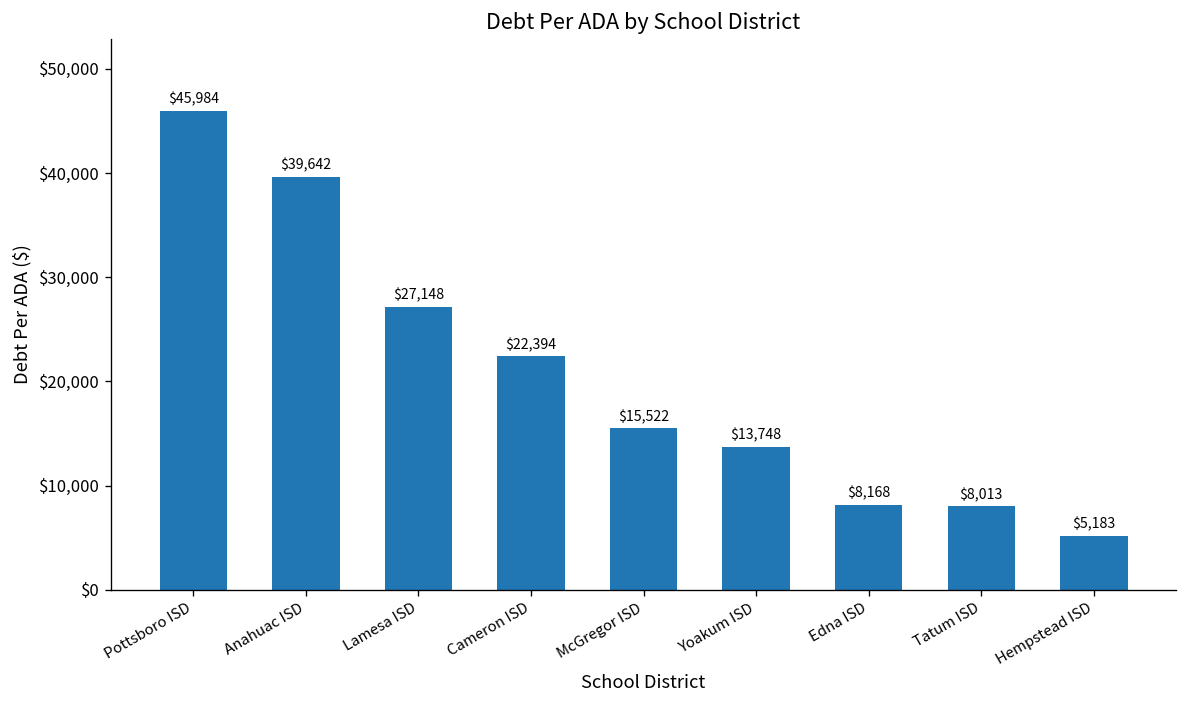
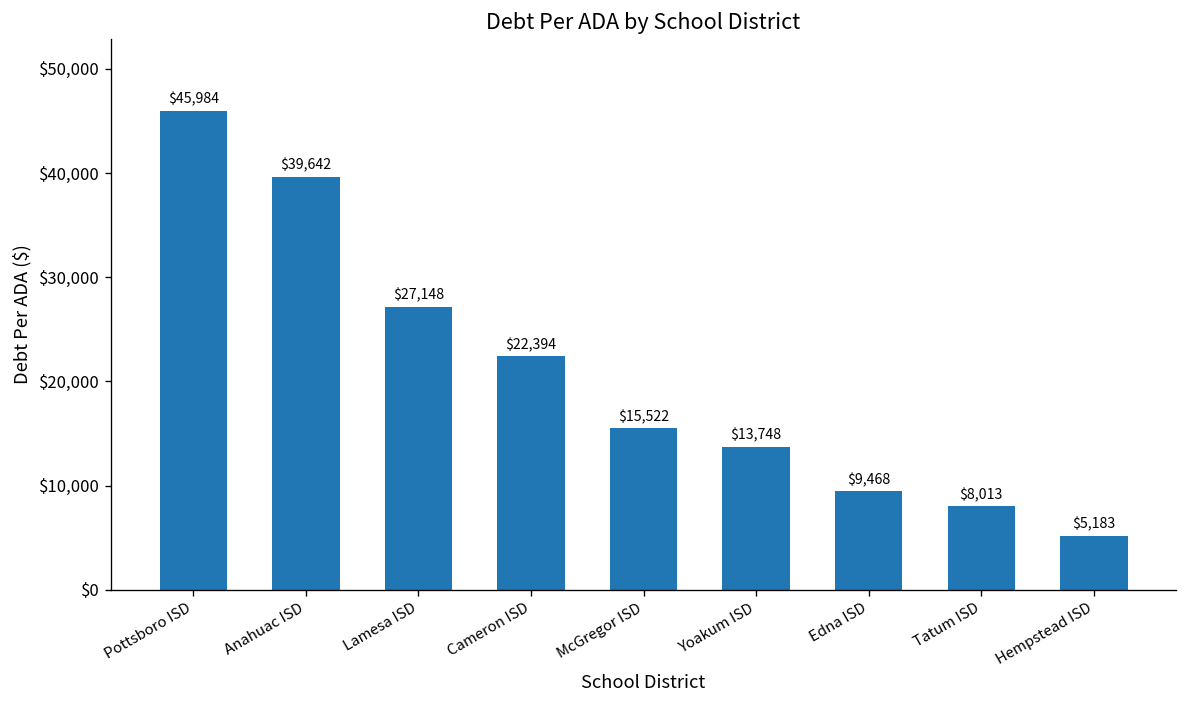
  {
    "Pottsboro ISD": "$45,984",
    "Anahuac ISD": "$39,642",
    "Lamesa ISD": "$27,148",
    "Cameron ISD": "$22,394",
    "McGregor ISD": "$15,522",
    "Yoakum ISD": "$13,748",
-   "Edna ISD": "$8,168",
+   "Edna ISD": "$9,468",
    "Tatum ISD": "$8,013",
    "Hempstead ISD": "$5,183"
  }
